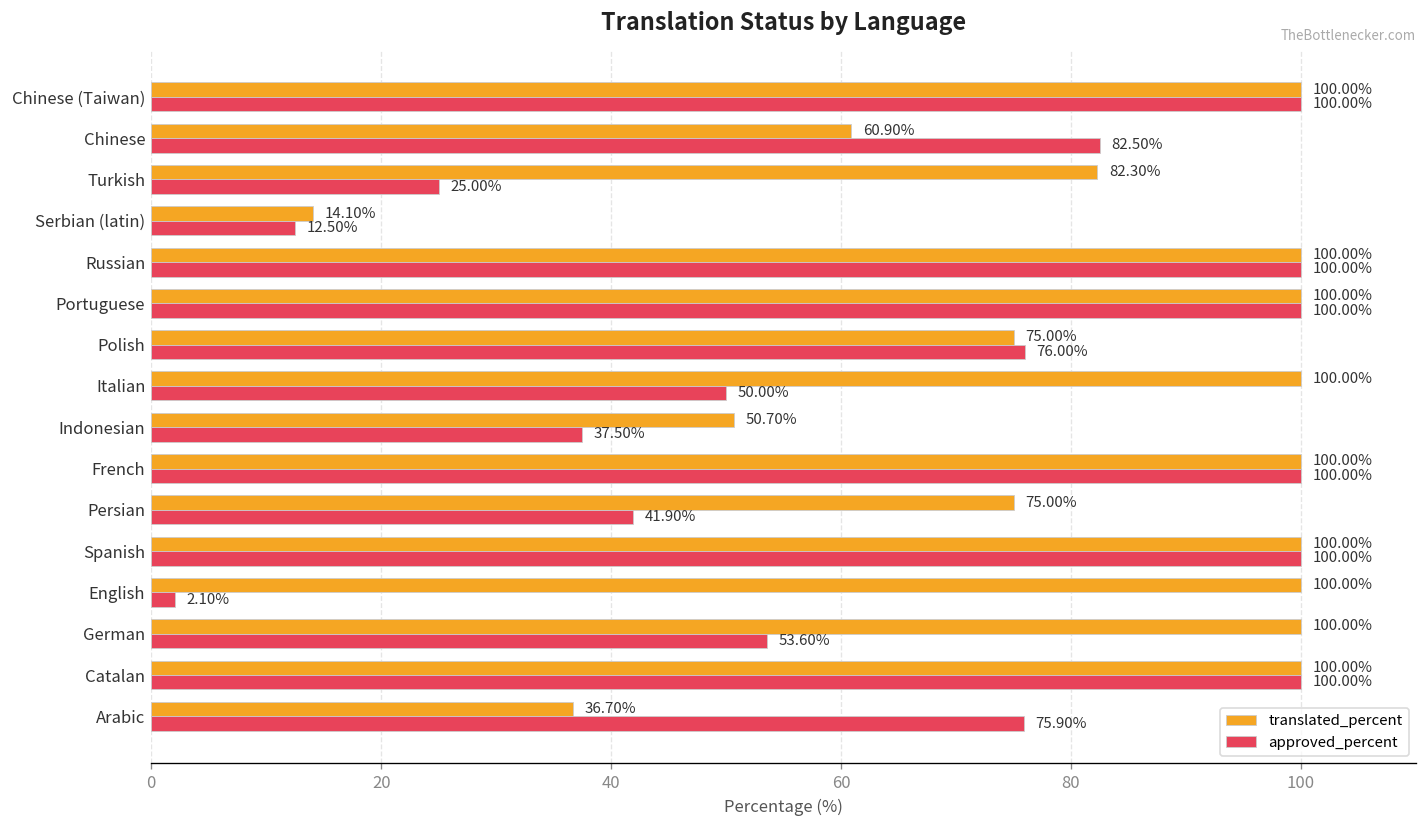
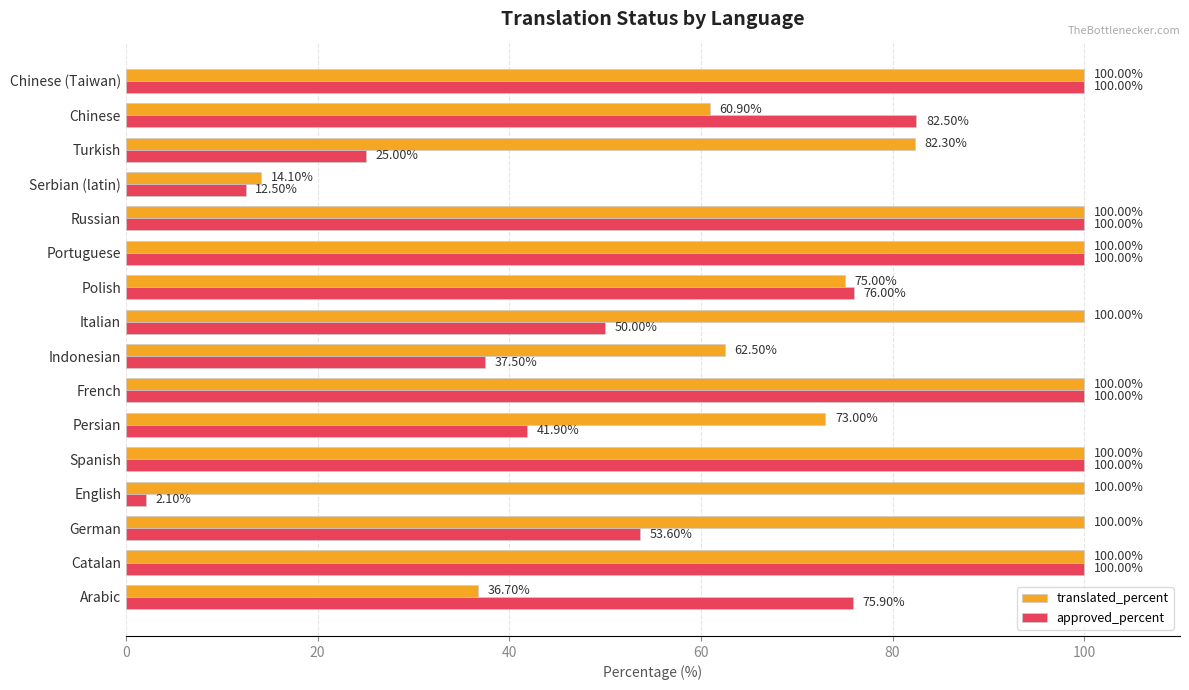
  {
    "translated_percent": {
      "Chinese (Taiwan)": "100.00%",
      "Chinese": "60.90%",
      "Turkish": "82.30%",
      "Serbian (latin)": "14.10%",
      "Russian": "100.00%",
      "Portuguese": "100.00%",
      "Polish": "75.00%",
      "Italian": "100.00%",
-     "Indonesian": "50.70%",
+     "Indonesian": "62.50%",
      "French": "100.00%",
-     "Persian": "75.00%",
+     "Persian": "73.00%",
      "Spanish": "100.00%",
      "English": "100.00%",
      "German": "100.00%",
      "Catalan": "100.00%",
      "Arabic": "36.70%"
    },
    "approved_percent": {
      "Chinese (Taiwan)": "100.00%",
      "Chinese": "82.50%",
      "Turkish": "25.00%",
      "Serbian (latin)": "12.50%",
      "Russian": "100.00%",
      "Portuguese": "100.00%",
      "Polish": "76.00%",
      "Italian": "50.00%",
      "Indonesian": "37.50%",
      "French": "100.00%",
      "Persian": "41.90%",
      "Spanish": "100.00%",
      "English": "2.10%",
      "German": "53.60%",
      "Catalan": "100.00%",
      "Arabic": "75.90%"
    }
  }
